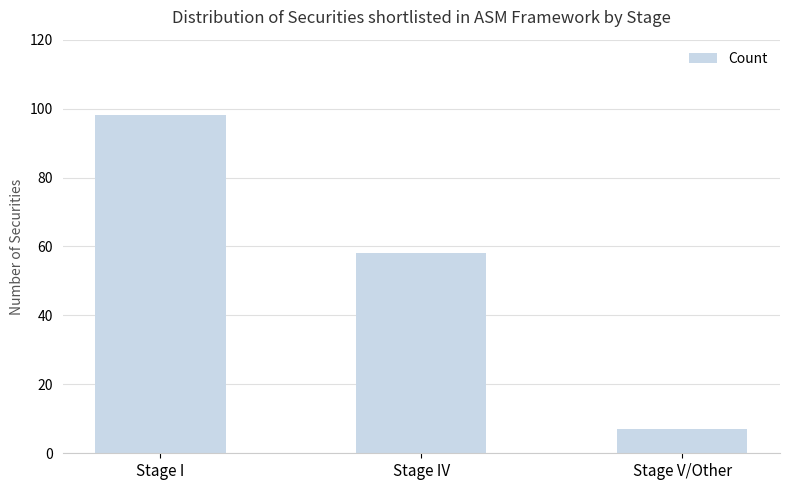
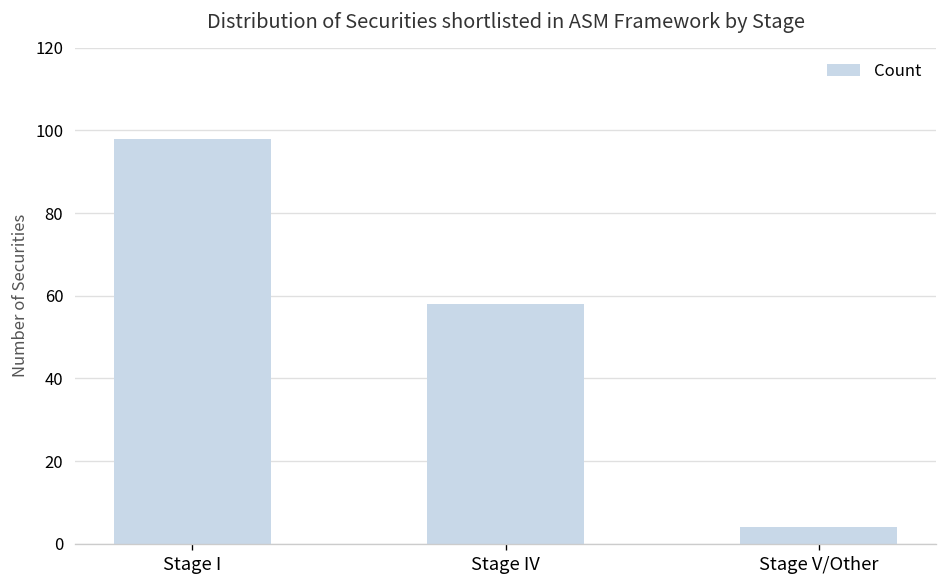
  {
    "Stage I": 98,
    "Stage IV": 58,
-   "Stage V/Other": 7
+   "Stage V/Other": 4
  }
